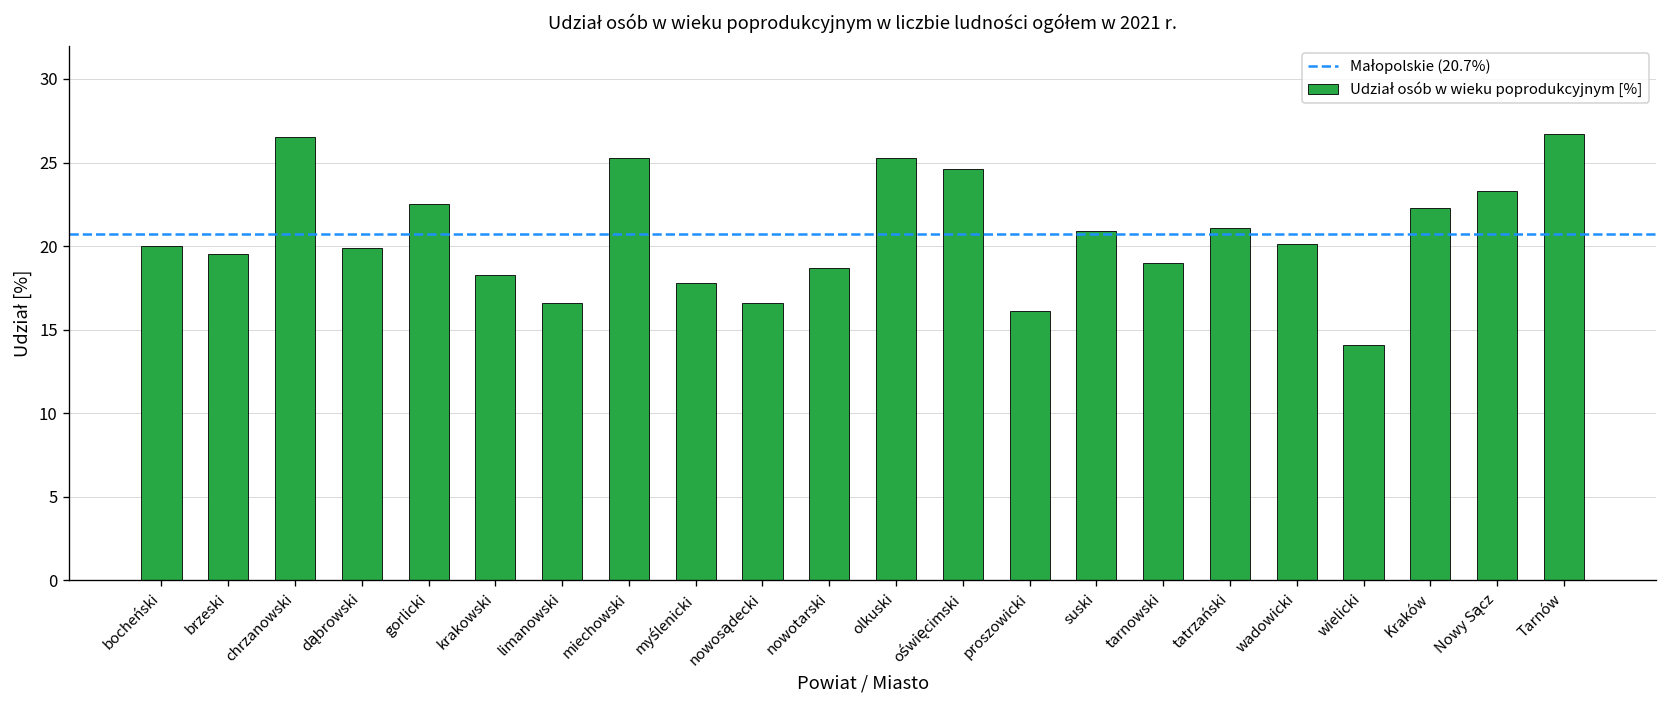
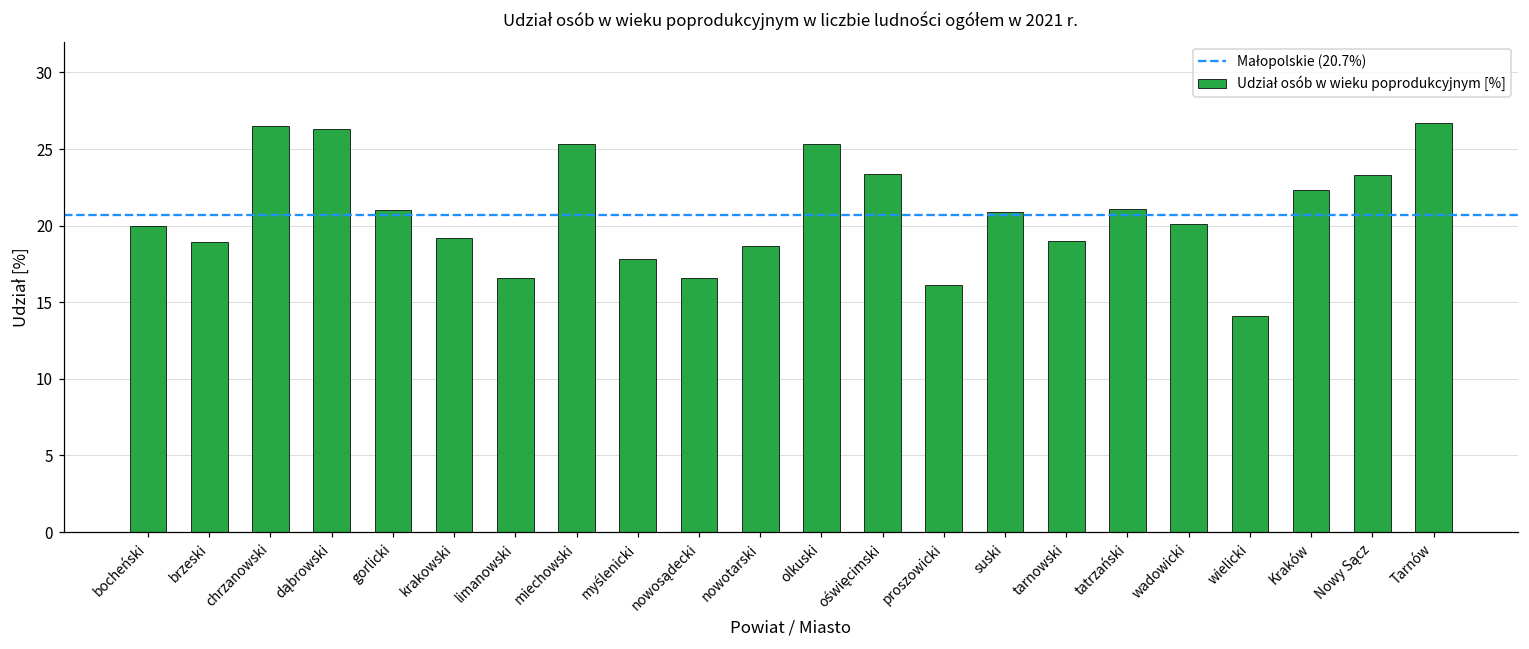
  {
    "bocheński": 20.0,
-   "brzeski": 19.5,
+   "brzeski": 18.9,
    "chrzanowski": 26.5,
-   "dąbrowski": 19.9,
-   "gorlicki": 22.5,
-   "krakowski": 18.3,
+   "dąbrowski": 26.3,
+   "gorlicki": 21.0,
+   "krakowski": 19.2,
    "limanowski": 16.6,
    "miechowski": 25.3,
    "myślenicki": 17.8,
    "nowosądecki": 16.6,
    "nowotarski": 18.7,
    "olkuski": 25.3,
-   "oświęcimski": 24.6,
+   "oświęcimski": 23.4,
    "proszowicki": 16.1,
    "suski": 20.9,
    "tarnowski": 19.0,
    "tatrzański": 21.1,
    "wadowicki": 20.1,
    "wielicki": 14.1,
    "Kraków": 22.3,
    "Nowy Sącz": 23.3,
    "Tarnów": 26.7
  }
